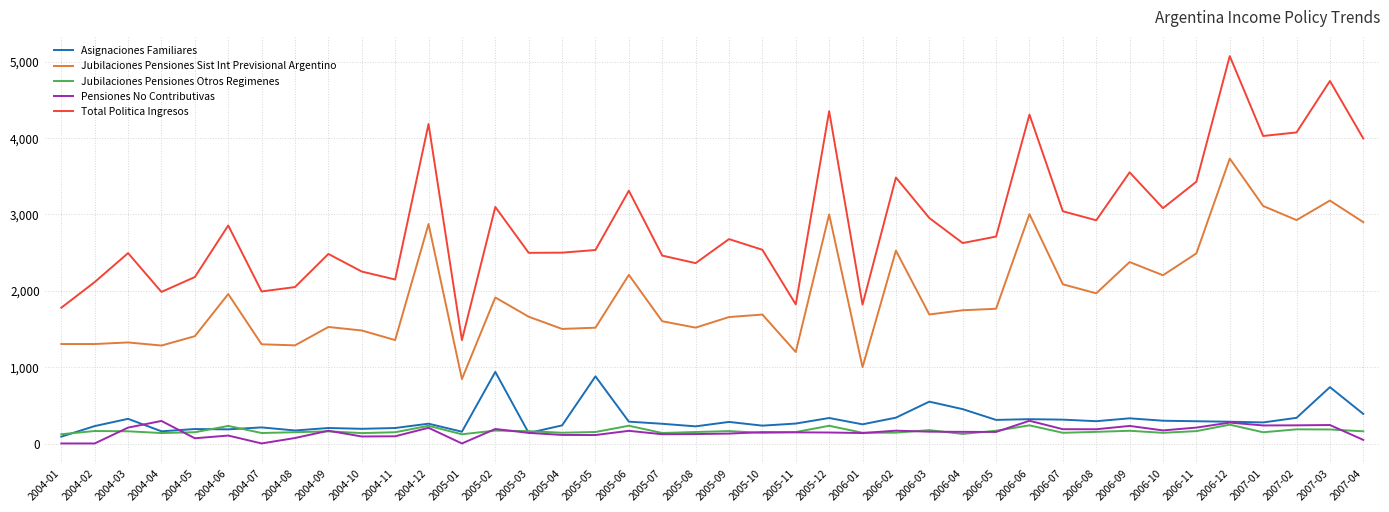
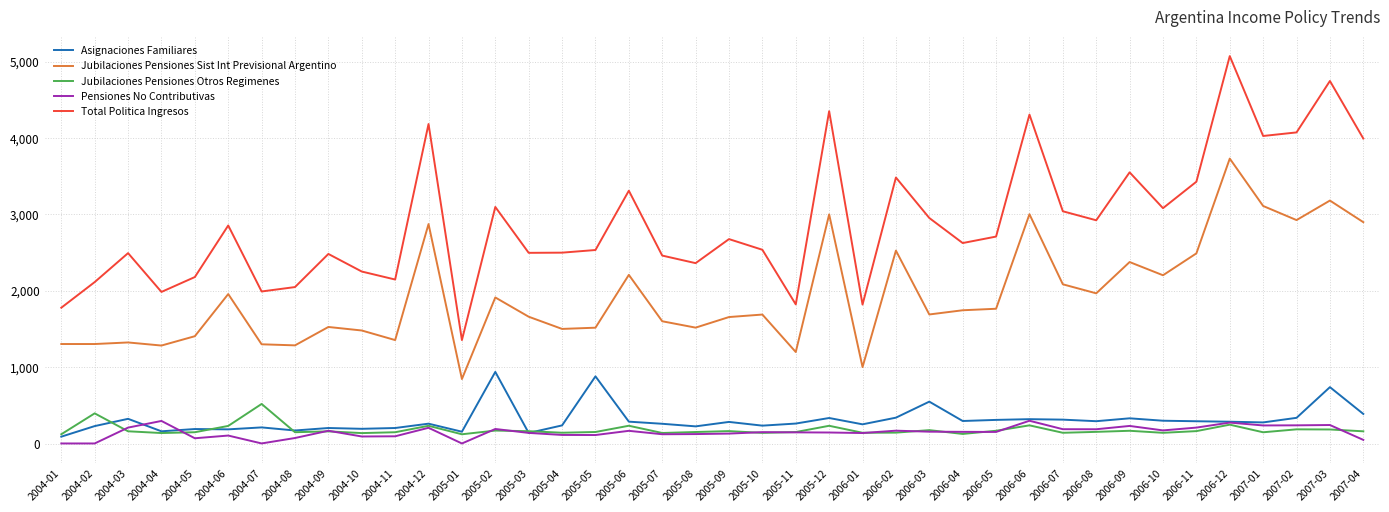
  {
    "Asignaciones Familiares": {
      "2004-02": 200,
      "2004-03": 300,
      "2004-05": 200,
      "2004-06": 200,
      "2004-07": 200,
      "2004-09": 200,
      "2004-10": 200,
      "2004-11": 200,
      "2005-02": 900,
      "2005-04": 200,
      "2005-05": 900,
      "2005-06": 300,
      "2005-07": 300,
      "2005-08": 200,
      "2005-09": 300,
      "2005-10": 200,
      "2005-11": 300,
      "2005-12": 300,
      "2006-01": 300,
      "2006-02": 300,
      "2006-03": 500,
-     "2006-04": 400,
+     "2006-04": 300,
      "2006-05": 300,
      "2006-07": 300,
      "2006-08": 300,
      "2006-09": 300,
      "2006-10": 300,
      "2006-11": 300,
      "2007-01": 300,
      "2007-02": 300,
      "2007-03": 700,
      "2007-04": 400
    },
    "Jubilaciones Pensiones Otros Regimenes": {
-     "2004-02": 200,
+     "2004-02": 400,
      "2004-03": 200,
      "2004-05": 100,
      "2004-06": 200,
-     "2004-07": 100,
+     "2004-07": 500,
      "2004-10": 100,
      "2004-11": 100,
      "2005-05": 200,
      "2005-06": 200,
      "2005-12": 200,
      "2006-06": 200,
      "2006-07": 100,
      "2006-08": 200,
      "2006-09": 200,
      "2006-11": 200,
      "2007-01": 100,
      "2007-02": 200,
      "2007-03": 200,
      "2007-04": 200
    },
    "Pensiones No Contributivas": {
      "2004-01": 0,
      "2004-02": 0,
      "2004-03": 200,
      "2004-04": 300,
      "2004-05": 100,
      "2004-06": 100,
      "2004-07": 0,
      "2004-08": 100,
      "2004-10": 100,
      "2004-11": 100,
      "2005-01": 0,
      "2005-05": 100,
      "2005-06": 200,
      "2005-12": 100,
      "2006-07": 200,
      "2006-08": 200,
      "2006-09": 200,
      "2006-11": 200,
      "2007-01": 200,
      "2007-02": 200,
      "2007-03": 200,
      "2007-04": 0
    }
  }
